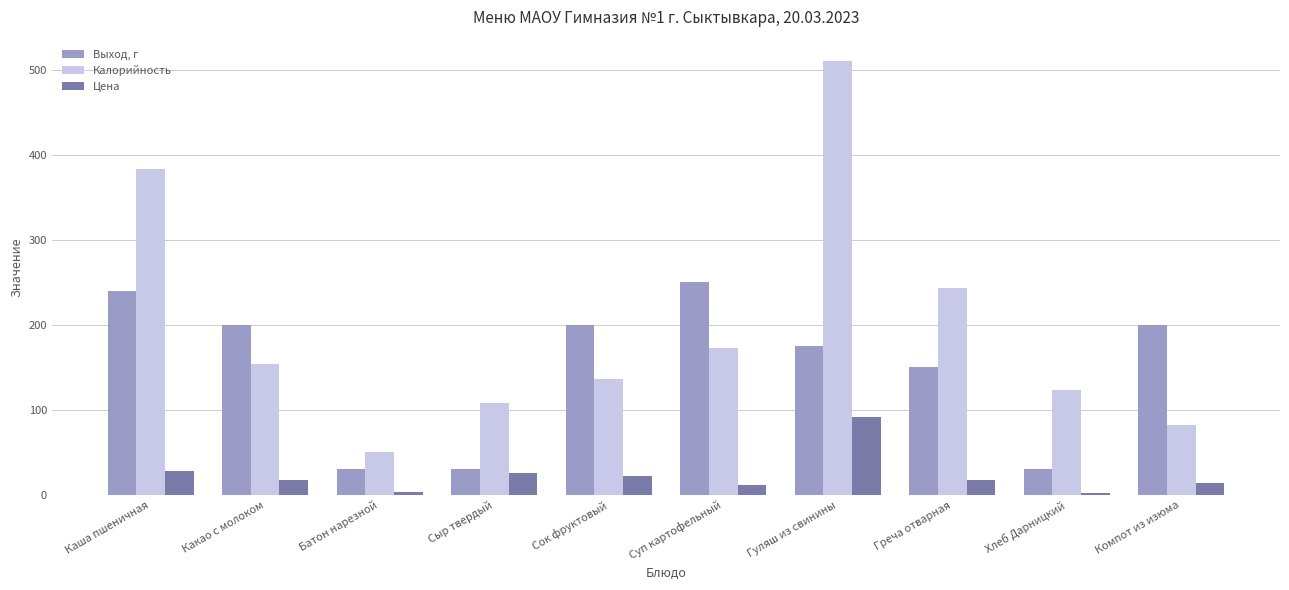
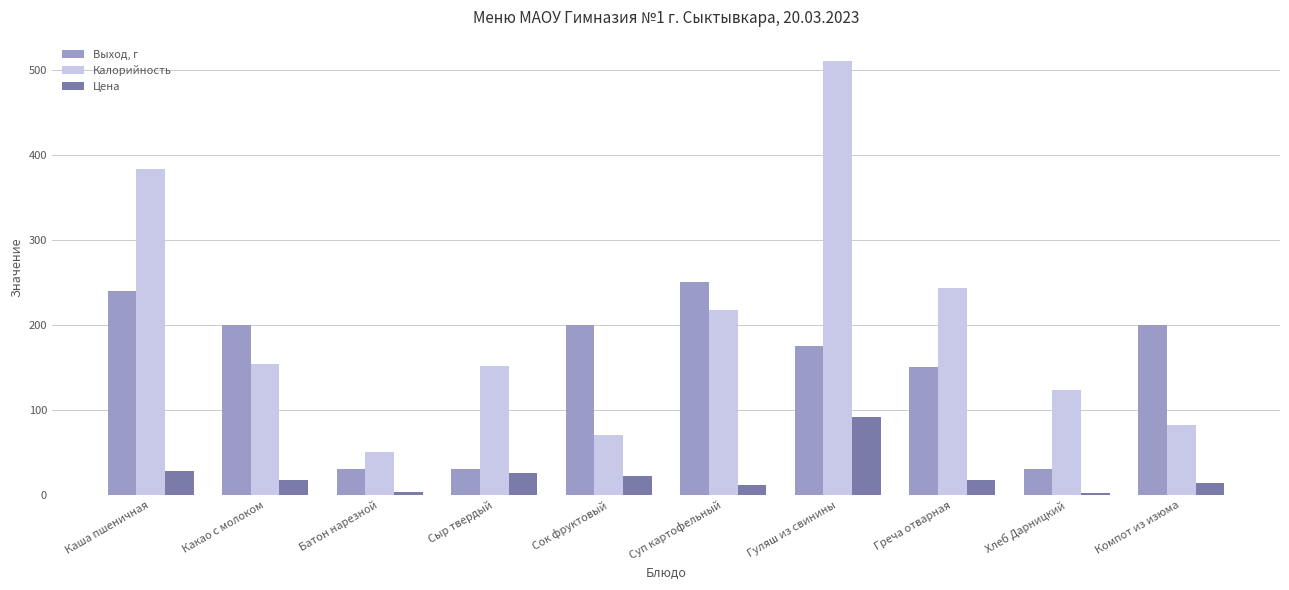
  {
    "Калорийность": {
      "Каша пшеничная": 380,
      "Какао с молоком": 150,
      "Батон нарезной": 50,
-     "Сыр твердый": 110,
-     "Сок фруктовый": 140,
-     "Суп картофельный": 170,
+     "Сыр твердый": 150,
+     "Сок фруктовый": 70,
+     "Суп картофельный": 220,
      "Гуляш из свинины": 510,
      "Греча отварная": 240,
      "Хлеб Дарницкий": 120,
      "Компот из изюма": 80
    }
  }
